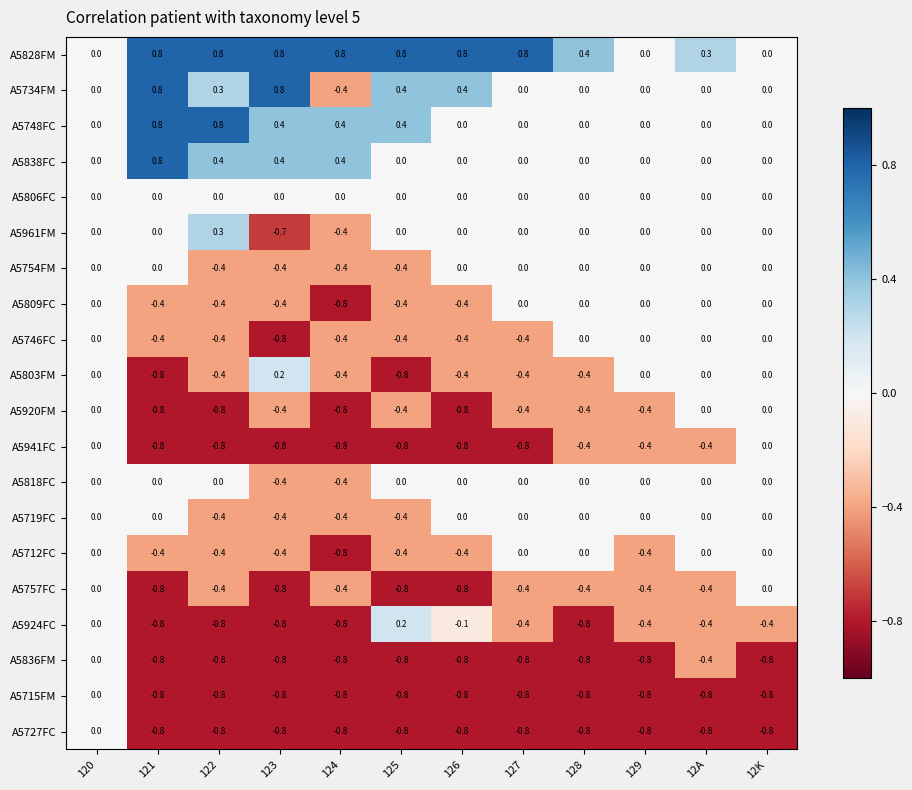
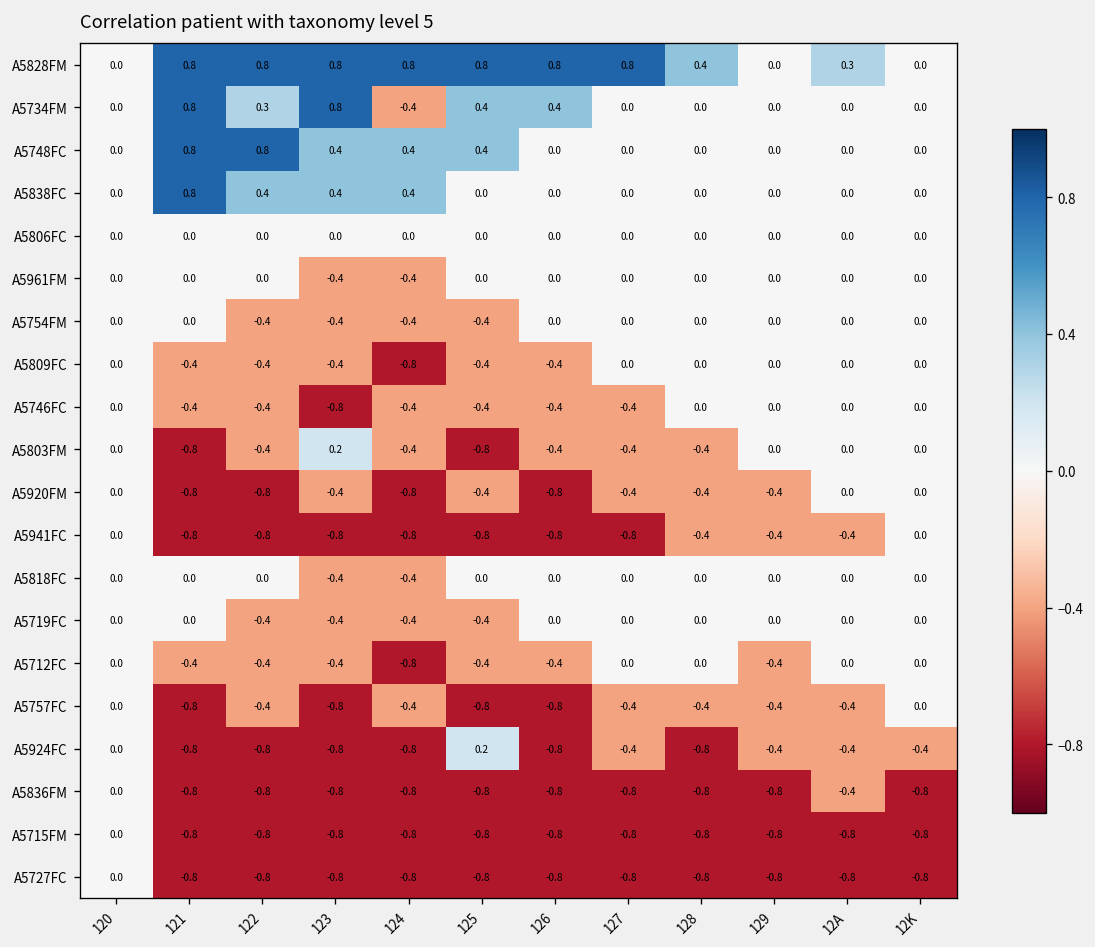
  {
    "A5961FM": {
      "120": 0.0,
      "121": 0.0,
-     "122": 0.3,
-     "123": -0.7,
+     "122": 0.0,
+     "123": -0.4,
      "124": -0.4,
      "125": 0.0,
      "126": 0.0,
      "127": 0.0,
      "128": 0.0,
      "129": 0.0,
      "12A": 0.0,
      "12K": 0.0
    },
    "A5924FC": {
      "120": 0.0,
      "121": -0.8,
      "122": -0.8,
      "123": -0.8,
      "124": -0.8,
      "125": 0.2,
-     "126": -0.1,
+     "126": -0.8,
      "127": -0.4,
      "128": -0.8,
      "129": -0.4,
      "12A": -0.4,
      "12K": -0.4
    }
  }
